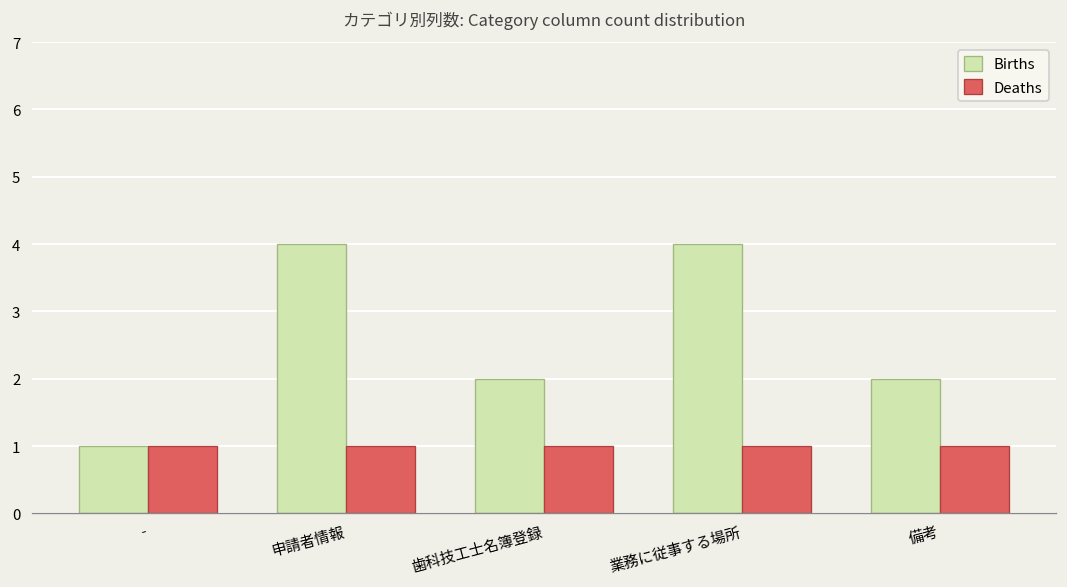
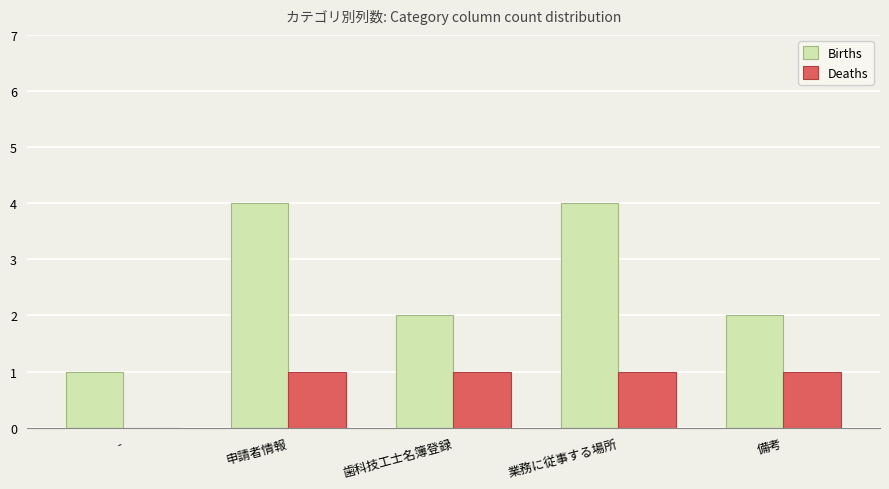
  {
    "Births": {
      "-": 1,
      "申請者情報": 4,
      "歯科技工士名簿登録": 2,
      "業務に従事する場所": 4,
      "備考": 2
    },
    "Deaths": {
-     "-": 1,
+     "-": 0,
      "申請者情報": 1,
      "歯科技工士名簿登録": 1,
      "業務に従事する場所": 1,
      "備考": 1
    }
  }
